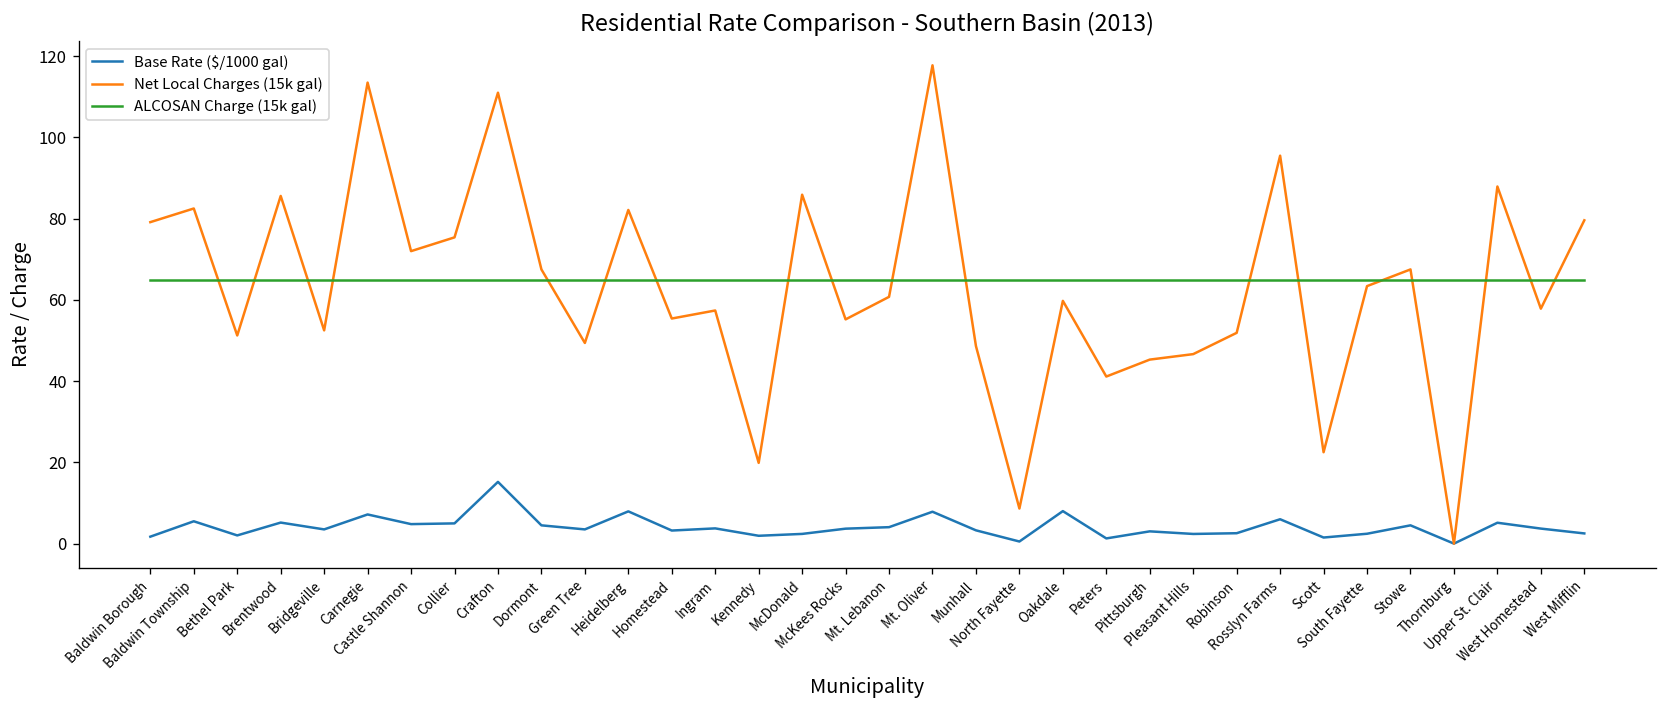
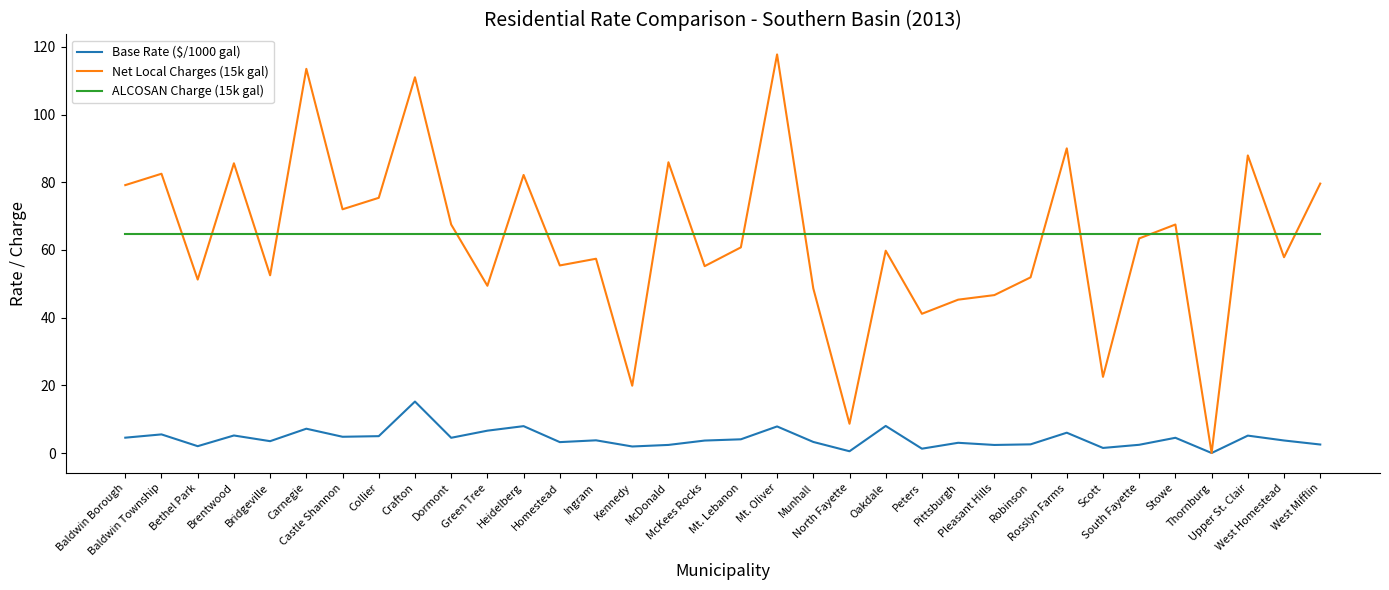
  {
    "Base Rate ($/1000 gal)": {
-     "Baldwin Borough": 2,
+     "Baldwin Borough": 5,
      "Baldwin Township": 6,
      "Bethel Park": 2,
      "Brentwood": 5,
      "Bridgeville": 4,
      "Carnegie": 7,
      "Castle Shannon": 5,
      "Collier": 5,
      "Crafton": 15,
      "Dormont": 5,
-     "Green Tree": 4,
+     "Green Tree": 7,
      "Heidelberg": 8,
      "Homestead": 3,
      "Ingram": 4,
      "Kennedy": 2,
      "McDonald": 2,
      "McKees Rocks": 4,
      "Mt. Lebanon": 4,
      "Mt. Oliver": 8,
      "Munhall": 3,
      "North Fayette": 1,
      "Oakdale": 8,
      "Peters": 1,
      "Pittsburgh": 3,
      "Pleasant Hills": 2,
      "Robinson": 3,
      "Rosslyn Farms": 6,
      "Scott": 2,
      "South Fayette": 2,
      "Stowe": 5,
      "Upper St. Clair": 5,
      "West Homestead": 4,
      "West Mifflin": 3
    },
    "Net Local Charges (15k gal)": {
      "Baldwin Borough": 79,
      "Baldwin Township": 83,
      "Bethel Park": 51,
      "Brentwood": 86,
      "Bridgeville": 53,
      "Carnegie": 113,
      "Castle Shannon": 72,
      "Collier": 75,
      "Crafton": 111,
      "Dormont": 68,
      "Green Tree": 49,
      "Heidelberg": 82,
      "Homestead": 55,
      "Ingram": 57,
      "Kennedy": 20,
      "McDonald": 86,
      "McKees Rocks": 55,
      "Mt. Lebanon": 61,
      "Mt. Oliver": 118,
      "Munhall": 49,
      "North Fayette": 9,
      "Oakdale": 60,
      "Peters": 41,
      "Pittsburgh": 45,
      "Pleasant Hills": 47,
      "Robinson": 52,
-     "Rosslyn Farms": 96,
+     "Rosslyn Farms": 90,
      "Scott": 23,
      "South Fayette": 63,
      "Stowe": 68,
      "Upper St. Clair": 88,
      "West Homestead": 58,
      "West Mifflin": 80
    },
    "ALCOSAN Charge (15k gal)": {
      "Baldwin Borough": 65,
      "Baldwin Township": 65,
      "Bethel Park": 65,
      "Brentwood": 65,
      "Bridgeville": 65,
      "Carnegie": 65,
      "Castle Shannon": 65,
      "Collier": 65,
      "Crafton": 65,
      "Dormont": 65,
      "Green Tree": 65,
      "Heidelberg": 65,
      "Homestead": 65,
      "Ingram": 65,
      "Kennedy": 65,
      "McDonald": 65,
      "McKees Rocks": 65,
      "Mt. Lebanon": 65,
      "Mt. Oliver": 65,
      "Munhall": 65,
      "North Fayette": 65,
      "Oakdale": 65,
      "Peters": 65,
      "Pittsburgh": 65,
      "Pleasant Hills": 65,
      "Robinson": 65,
      "Rosslyn Farms": 65,
      "Scott": 65,
      "South Fayette": 65,
      "Stowe": 65,
      "Thornburg": 65,
      "Upper St. Clair": 65,
      "West Homestead": 65,
      "West Mifflin": 65
    }
  }
